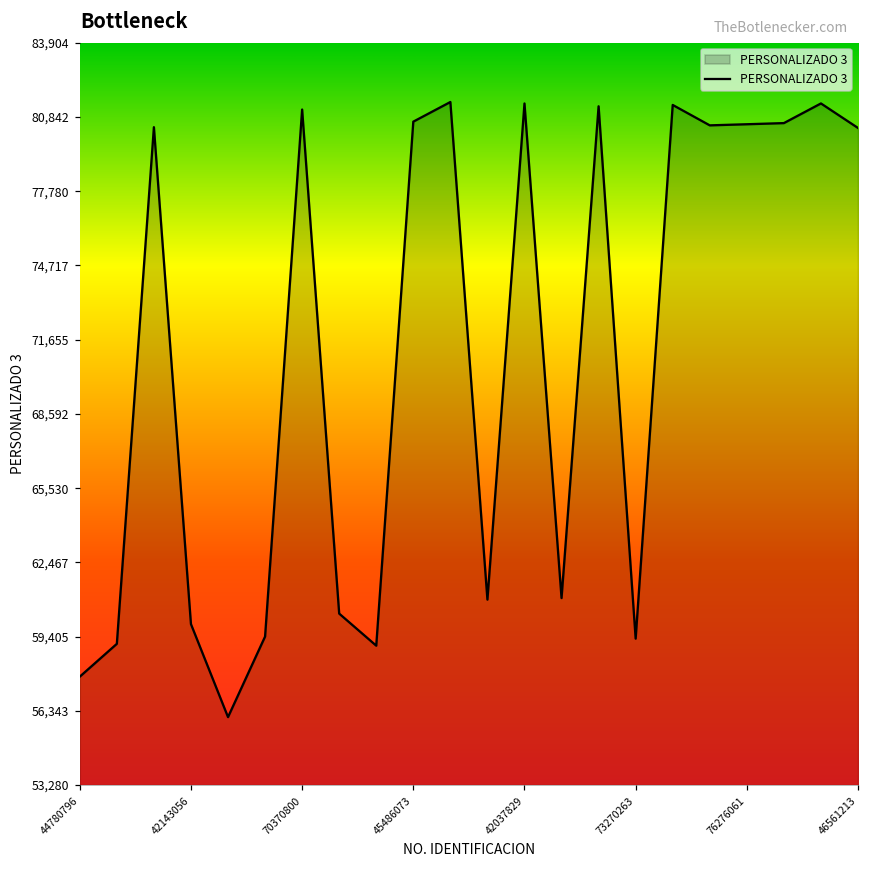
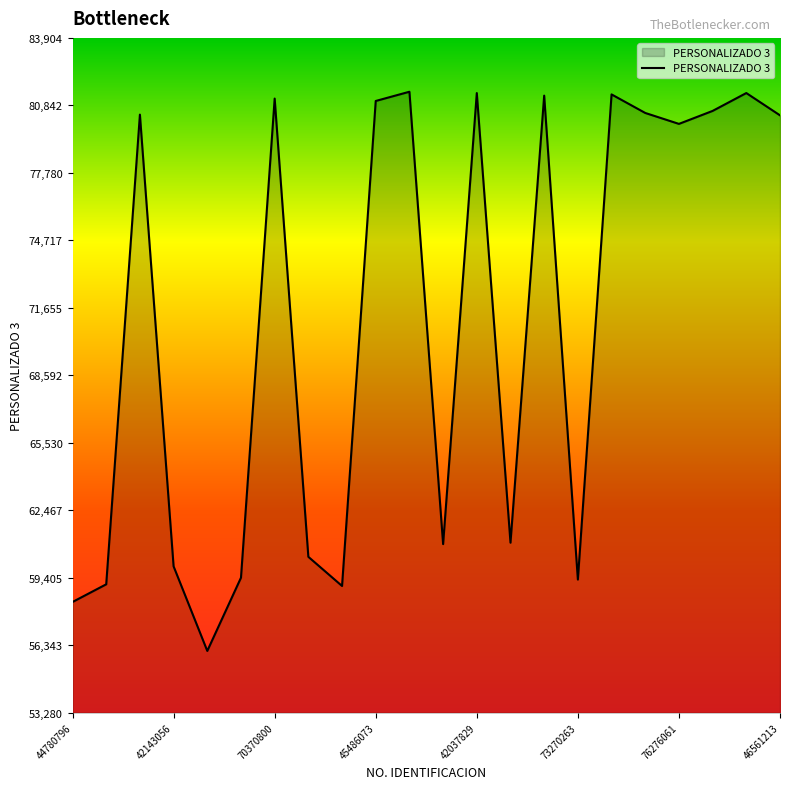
  {
-   "44780796": "57,800",
+   "44780796": "58,300",
    "42143056": "59,900",
    "70370800": "81,200",
-   "45486073": "80,700",
+   "45486073": "81,000",
    "42037829": "81,400",
    "73270263": "59,300",
-   "76276061": "80,500",
+   "76276061": "80,000",
    "46561213": "80,400"
  }
